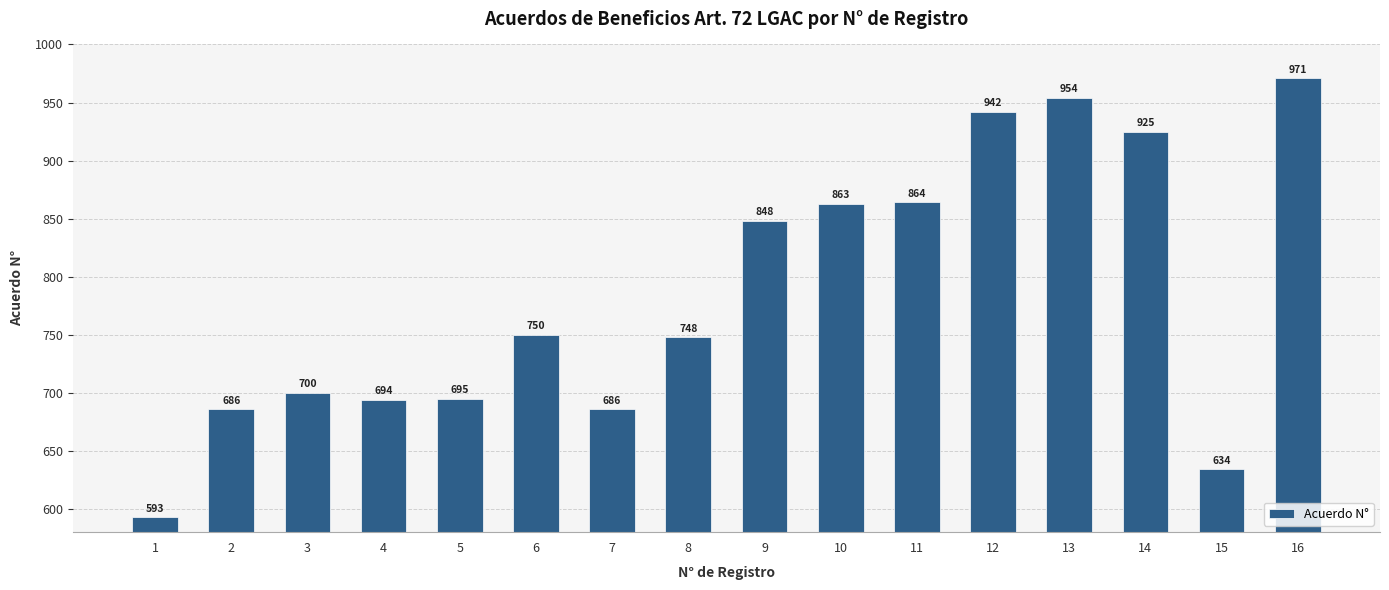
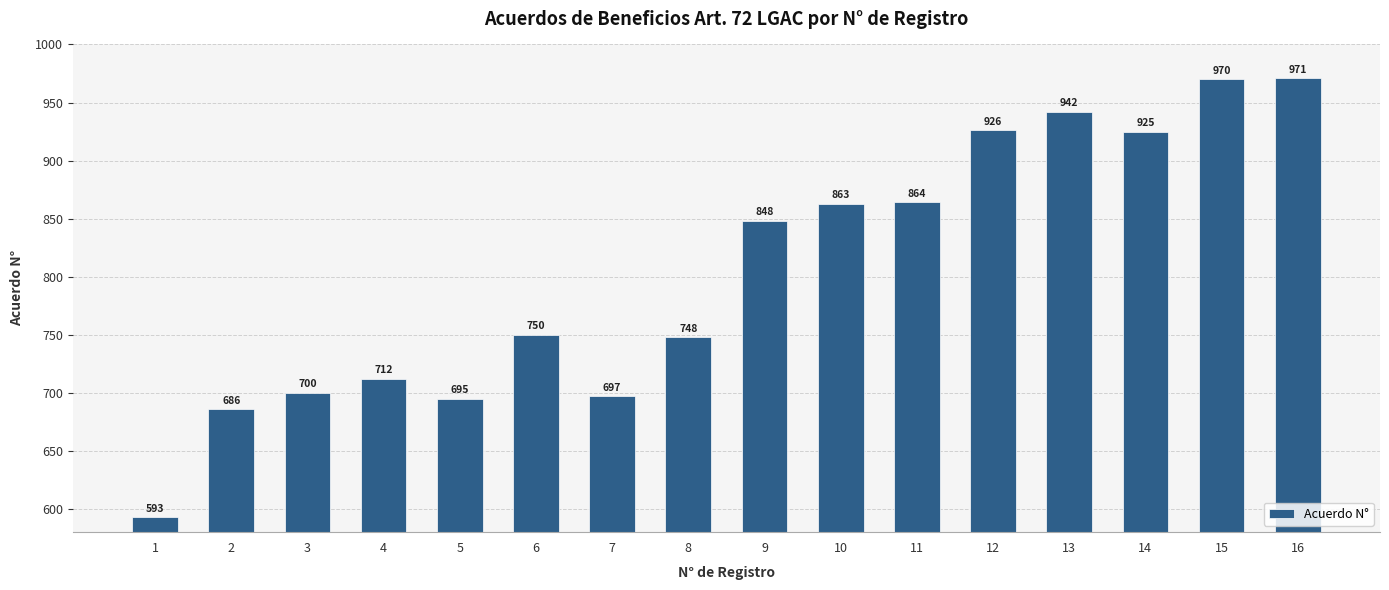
  {
    "1": 593,
    "2": 686,
    "3": 700,
-   "4": 694,
+   "4": 712,
    "5": 695,
    "6": 750,
-   "7": 686,
+   "7": 697,
    "8": 748,
    "9": 848,
    "10": 863,
    "11": 864,
-   "12": 942,
-   "13": 954,
+   "12": 926,
+   "13": 942,
    "14": 925,
-   "15": 634,
+   "15": 970,
    "16": 971
  }
